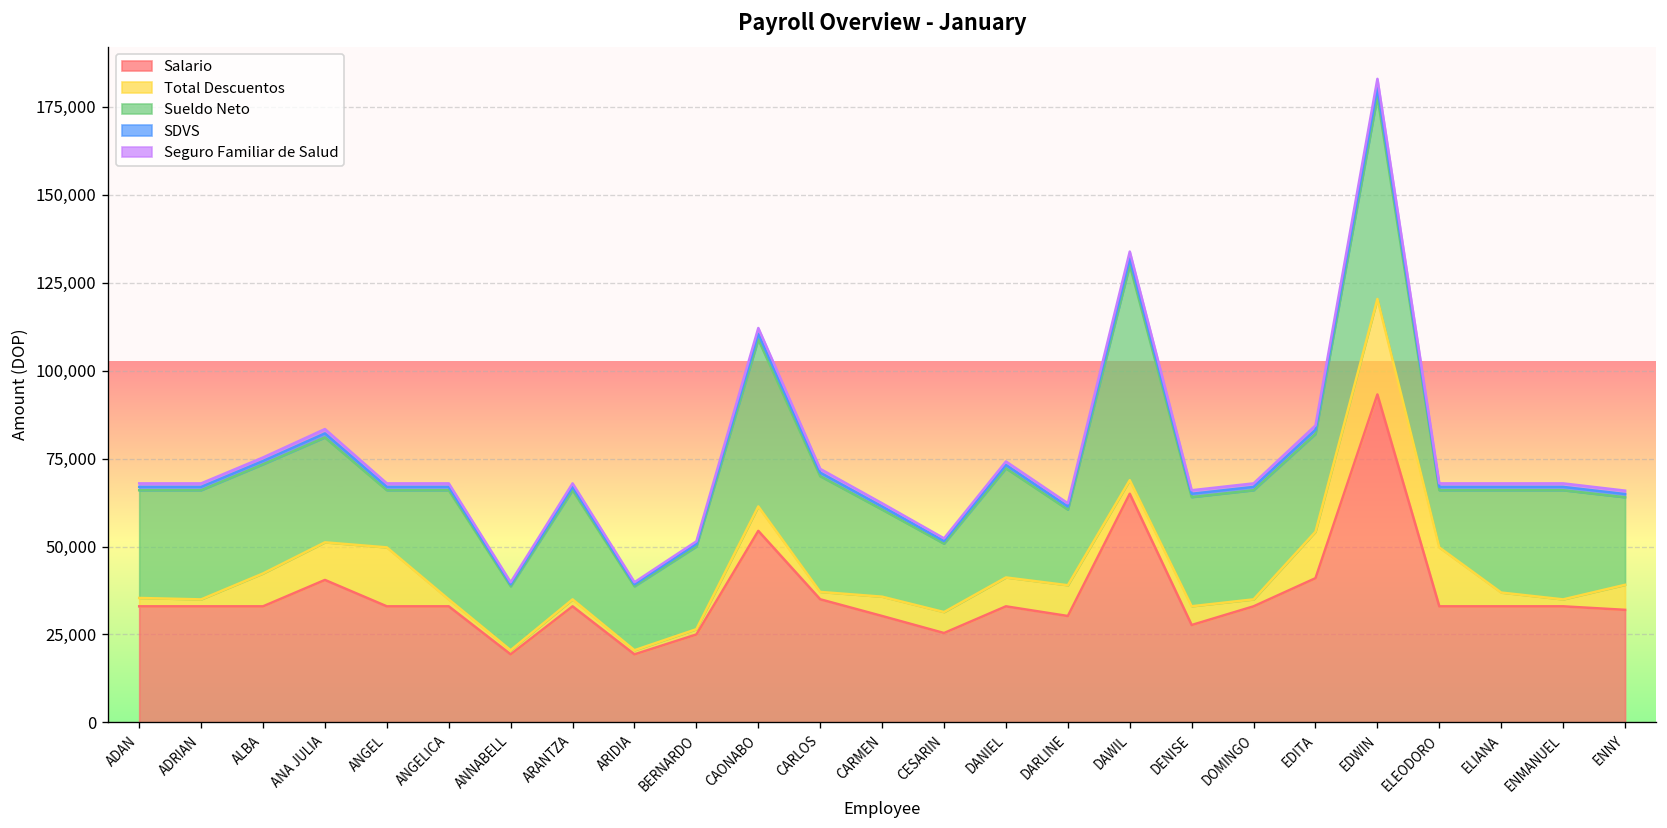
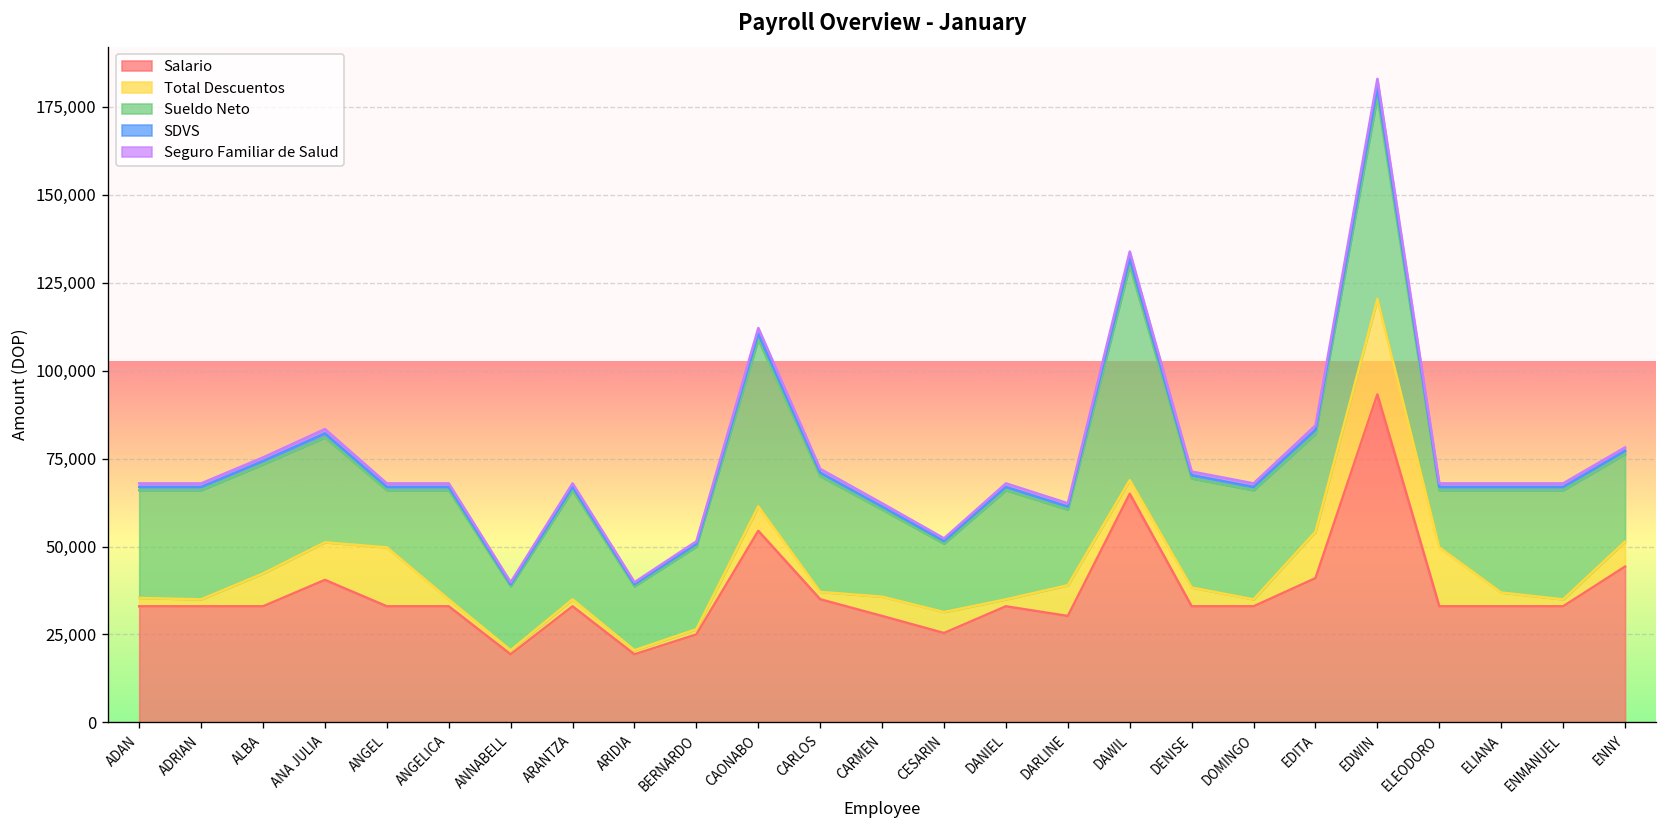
  {
    "Salario": {
      "ADAN": "33,000",
      "ADRIAN": "33,000",
      "ALBA": "33,000",
      "ANA JULIA": "41,000",
      "ANGEL": "33,000",
      "ANGELICA": "33,000",
      "ANNABELL": "19,000",
      "ARANTZA": "33,000",
      "ARIDIA": "19,000",
      "BERNARDO": "25,000",
      "CAONABO": "54,000",
      "CARLOS": "35,000",
      "CARMEN": "30,000",
      "CESARIN": "25,000",
      "DANIEL": "33,000",
      "DARLINE": "30,000",
      "DAWIL": "65,000",
-     "DENISE": "28,000",
+     "DENISE": "33,000",
      "DOMINGO": "33,000",
      "EDITA": "41,000",
      "EDWIN": "93,000",
      "ELEODORO": "33,000",
      "ELIANA": "33,000",
      "ENMANUEL": "33,000",
-     "ENNY": "32,000"
+     "ENNY": "44,000"
    },
    "Total Descuentos": {
      "ADAN": "2,000",
      "ADRIAN": "2,000",
      "ALBA": "9,000",
      "ANA JULIA": "11,000",
      "ANGEL": "17,000",
      "ANGELICA": "2,000",
      "ANNABELL": "1,000",
      "ARANTZA": "2,000",
      "ARIDIA": "1,000",
      "BERNARDO": "2,000",
      "CAONABO": "7,000",
      "CARLOS": "2,000",
      "CARMEN": "5,000",
      "CESARIN": "6,000",
-     "DANIEL": "8,000",
+     "DANIEL": "2,000",
      "DARLINE": "9,000",
      "DAWIL": "4,000",
      "DENISE": "5,000",
      "DOMINGO": "2,000",
      "EDITA": "13,000",
      "EDWIN": "27,000",
      "ELEODORO": "17,000",
      "ELIANA": "4,000",
      "ENMANUEL": "2,000",
      "ENNY": "7,000"
    },
    "Sueldo Neto": {
      "ADAN": "31,000",
      "ADRIAN": "31,000",
      "ALBA": "31,000",
      "ANA JULIA": "30,000",
      "ANGEL": "16,000",
      "ANGELICA": "31,000",
      "ARANTZA": "31,000",
      "CAONABO": "48,000",
      "CARLOS": "33,000",
      "CARMEN": "25,000",
      "DANIEL": "31,000",
      "DARLINE": "22,000",
      "DAWIL": "61,000",
      "DENISE": "31,000",
      "DOMINGO": "31,000",
      "EDITA": "28,000",
      "EDWIN": "58,000",
      "ELEODORO": "16,000",
      "ELIANA": "29,000",
      "ENMANUEL": "31,000",
      "ENNY": "25,000"
    },
    "SDVS": {
      "ADAN": "1,000",
      "ADRIAN": "1,000",
      "ALBA": "1,000",
      "ANA JULIA": "1,000",
      "ANGEL": "1,000",
      "ANGELICA": "1,000",
      "ARANTZA": "1,000",
      "CAONABO": "2,000",
      "CARLOS": "1,000",
      "CARMEN": "1,000",
      "DANIEL": "1,000",
      "DARLINE": "1,000",
      "DAWIL": "2,000",
      "DENISE": "1,000",
      "DOMINGO": "1,000",
      "EDITA": "1,000",
      "EDWIN": "2,000",
      "ELEODORO": "1,000",
      "ELIANA": "1,000",
      "ENMANUEL": "1,000",
      "ENNY": "1,000"
    },
    "Seguro Familiar de Salud": {
      "ADAN": "1,000",
      "ADRIAN": "1,000",
      "ALBA": "1,000",
      "ANA JULIA": "1,000",
      "ANGEL": "1,000",
      "ANGELICA": "1,000",
      "ARANTZA": "1,000",
      "CAONABO": "2,000",
      "CARLOS": "1,000",
      "CARMEN": "1,000",
      "DANIEL": "1,000",
      "DARLINE": "1,000",
      "DAWIL": "2,000",
      "DENISE": "1,000",
      "DOMINGO": "1,000",
      "EDITA": "1,000",
      "EDWIN": "3,000",
      "ELEODORO": "1,000",
      "ELIANA": "1,000",
      "ENMANUEL": "1,000",
      "ENNY": "1,000"
    }
  }
